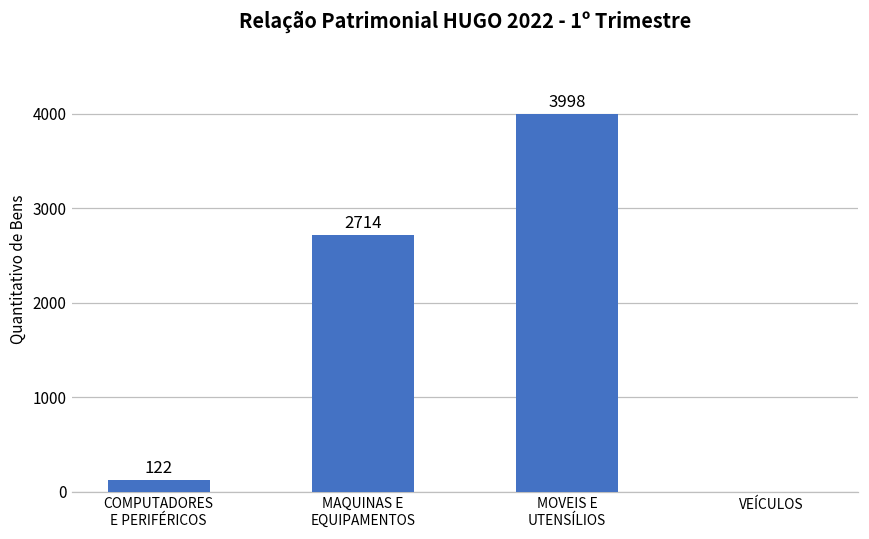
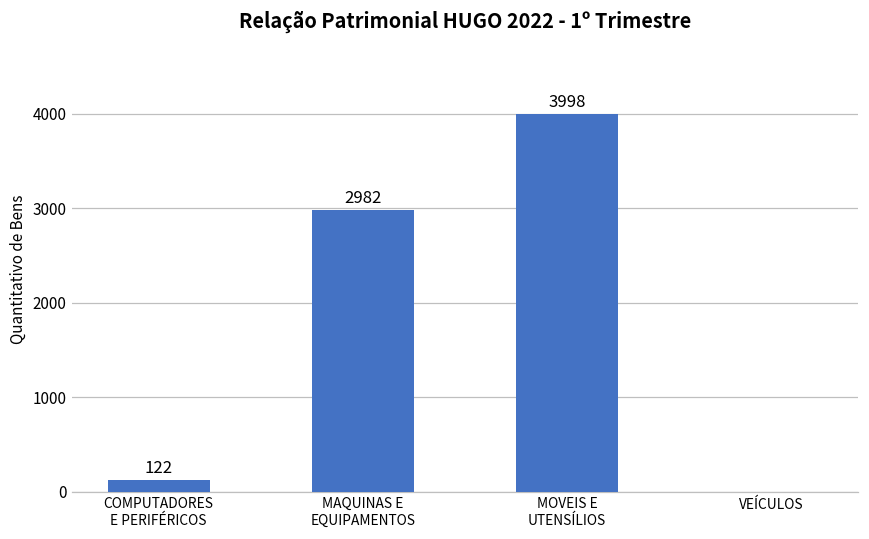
  {
    "COMPUTADORES E PERIFÉRICOS": 122,
-   "MAQUINAS E EQUIPAMENTOS": 2714,
+   "MAQUINAS E EQUIPAMENTOS": 2982,
    "MOVEIS E UTENSÍLIOS": 3998
  }
